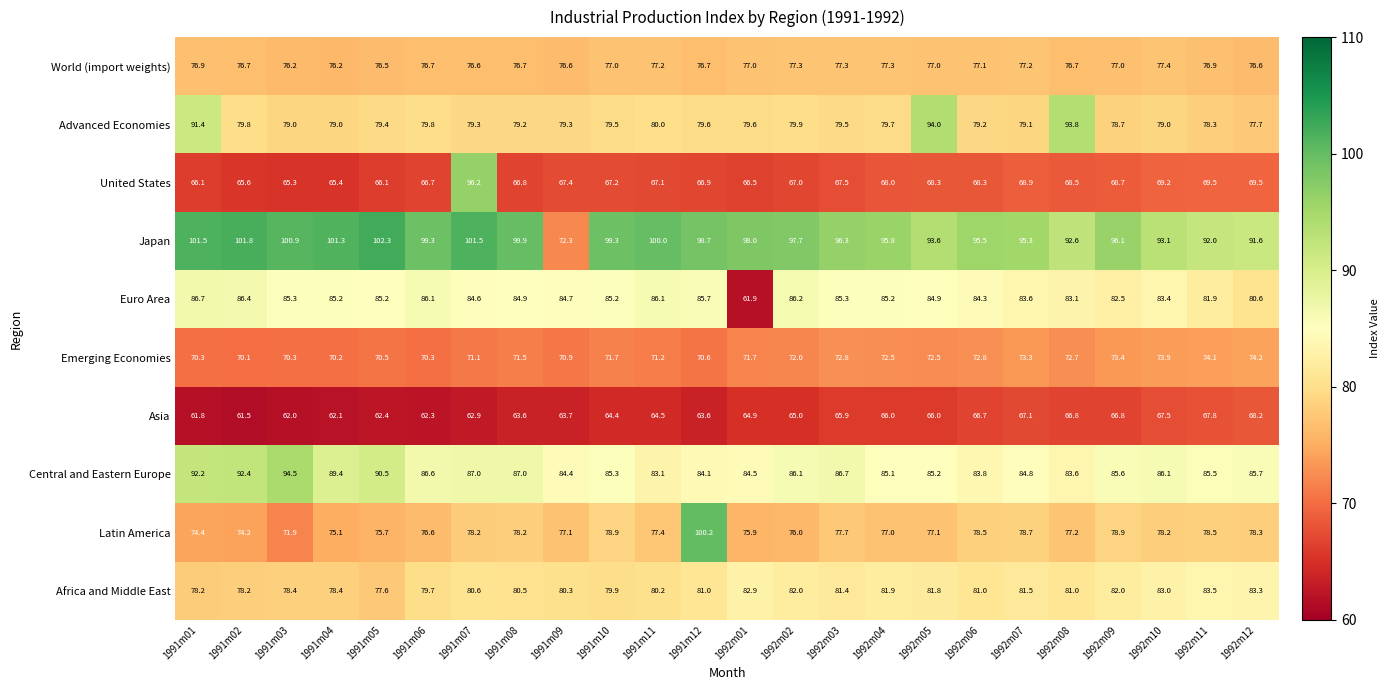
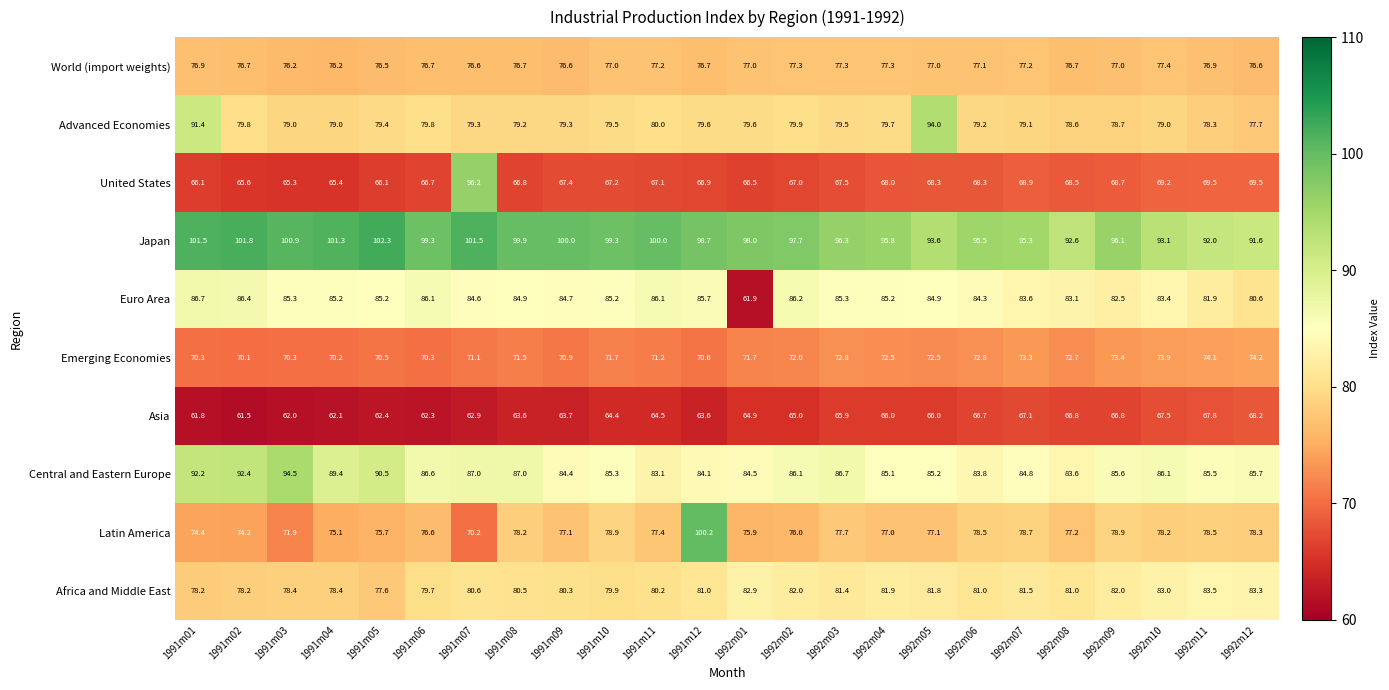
  {
    "Advanced Economies": {
      "1991m01": 91.4,
      "1991m02": 79.8,
      "1991m03": 79.0,
      "1991m04": 79.0,
      "1991m05": 79.4,
      "1991m06": 79.8,
      "1991m07": 79.3,
      "1991m08": 79.2,
      "1991m09": 79.3,
      "1991m10": 79.5,
      "1991m11": 80.0,
      "1991m12": 79.6,
      "1992m01": 79.6,
      "1992m02": 79.9,
      "1992m03": 79.5,
      "1992m04": 79.7,
      "1992m05": 94.0,
      "1992m06": 79.2,
      "1992m07": 79.1,
-     "1992m08": 93.8,
+     "1992m08": 78.6,
      "1992m09": 78.7,
      "1992m10": 79.0,
      "1992m11": 78.3,
      "1992m12": 77.7
    },
    "Japan": {
      "1991m01": 101.5,
      "1991m02": 101.8,
      "1991m03": 100.9,
      "1991m04": 101.3,
      "1991m05": 102.3,
      "1991m06": 99.3,
      "1991m07": 101.5,
      "1991m08": 99.9,
-     "1991m09": 72.3,
+     "1991m09": 100.0,
      "1991m10": 99.3,
      "1991m11": 100.0,
      "1991m12": 98.7,
      "1992m01": 98.0,
      "1992m02": 97.7,
      "1992m03": 96.3,
      "1992m04": 95.8,
      "1992m05": 93.6,
      "1992m06": 95.5,
      "1992m07": 95.3,
      "1992m08": 92.6,
      "1992m09": 96.1,
      "1992m10": 93.1,
      "1992m11": 92.0,
      "1992m12": 91.6
    },
    "Latin America": {
      "1991m01": 74.4,
      "1991m02": 74.2,
      "1991m03": 71.9,
      "1991m04": 75.1,
      "1991m05": 75.7,
      "1991m06": 76.6,
-     "1991m07": 78.2,
+     "1991m07": 70.2,
      "1991m08": 78.2,
      "1991m09": 77.1,
      "1991m10": 78.9,
      "1991m11": 77.4,
      "1991m12": 100.2,
      "1992m01": 75.9,
      "1992m02": 76.0,
      "1992m03": 77.7,
      "1992m04": 77.0,
      "1992m05": 77.1,
      "1992m06": 78.5,
      "1992m07": 78.7,
      "1992m08": 77.2,
      "1992m09": 78.9,
      "1992m10": 78.2,
      "1992m11": 78.5,
      "1992m12": 78.3
    }
  }
